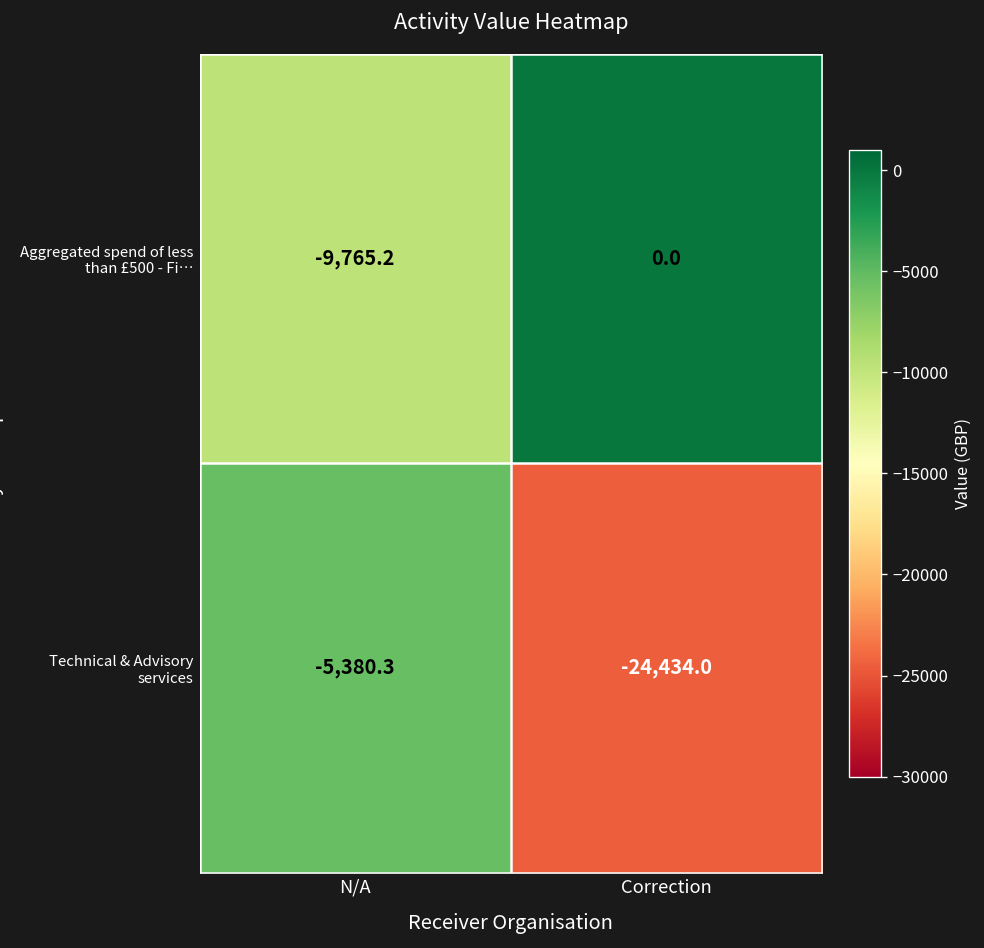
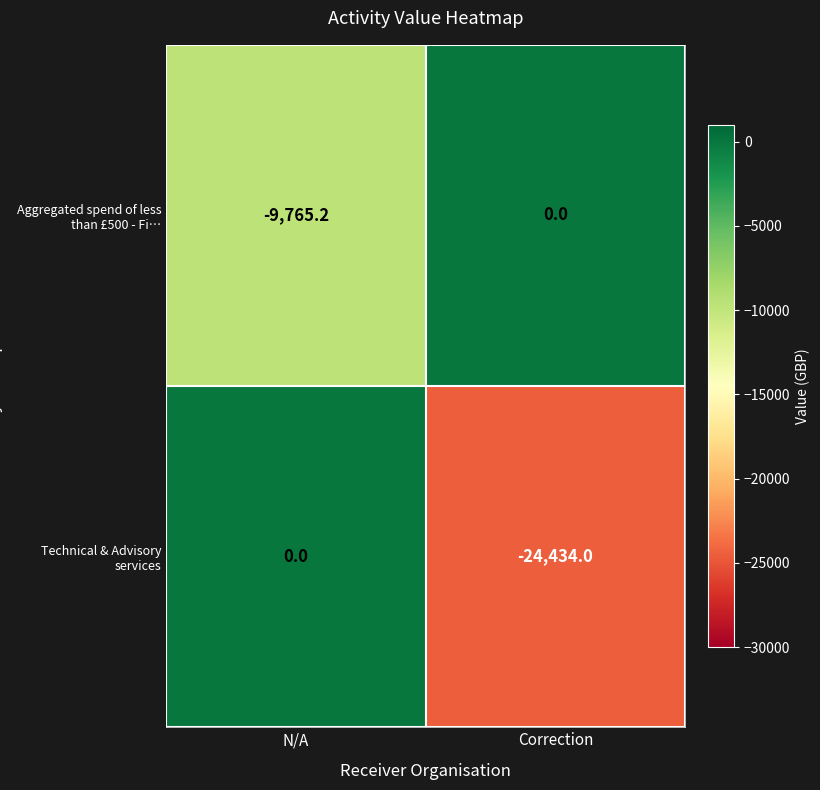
  {
    "Aggregated spend of less than £500 - Fi…": {
      "N/A": "-9,765.2",
      "Correction": "0.0"
    },
    "Technical & Advisory services": {
-     "N/A": "-5,380.3",
+     "N/A": "0.0",
      "Correction": "-24,434.0"
    }
  }
